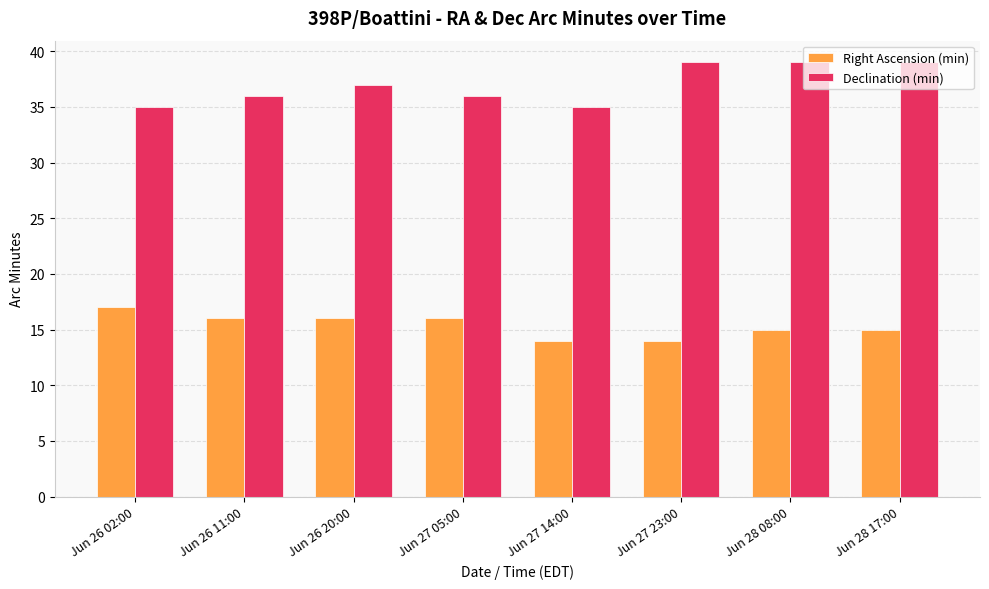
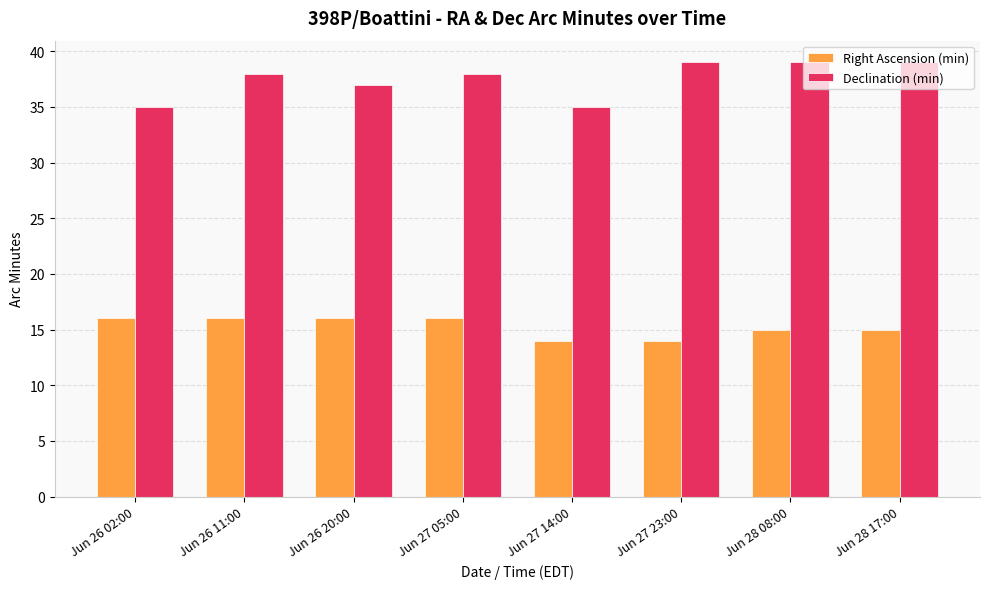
  {
    "Right Ascension (min)": {
-     "Jun 26 02:00": 17,
+     "Jun 26 02:00": 16,
      "Jun 26 11:00": 16,
      "Jun 26 20:00": 16,
      "Jun 27 05:00": 16,
      "Jun 27 14:00": 14,
      "Jun 27 23:00": 14,
      "Jun 28 08:00": 15,
      "Jun 28 17:00": 15
    },
    "Declination (min)": {
      "Jun 26 02:00": 35,
-     "Jun 26 11:00": 36,
+     "Jun 26 11:00": 38,
      "Jun 26 20:00": 37,
-     "Jun 27 05:00": 36,
+     "Jun 27 05:00": 38,
      "Jun 27 14:00": 35,
      "Jun 27 23:00": 39
    }
  }
